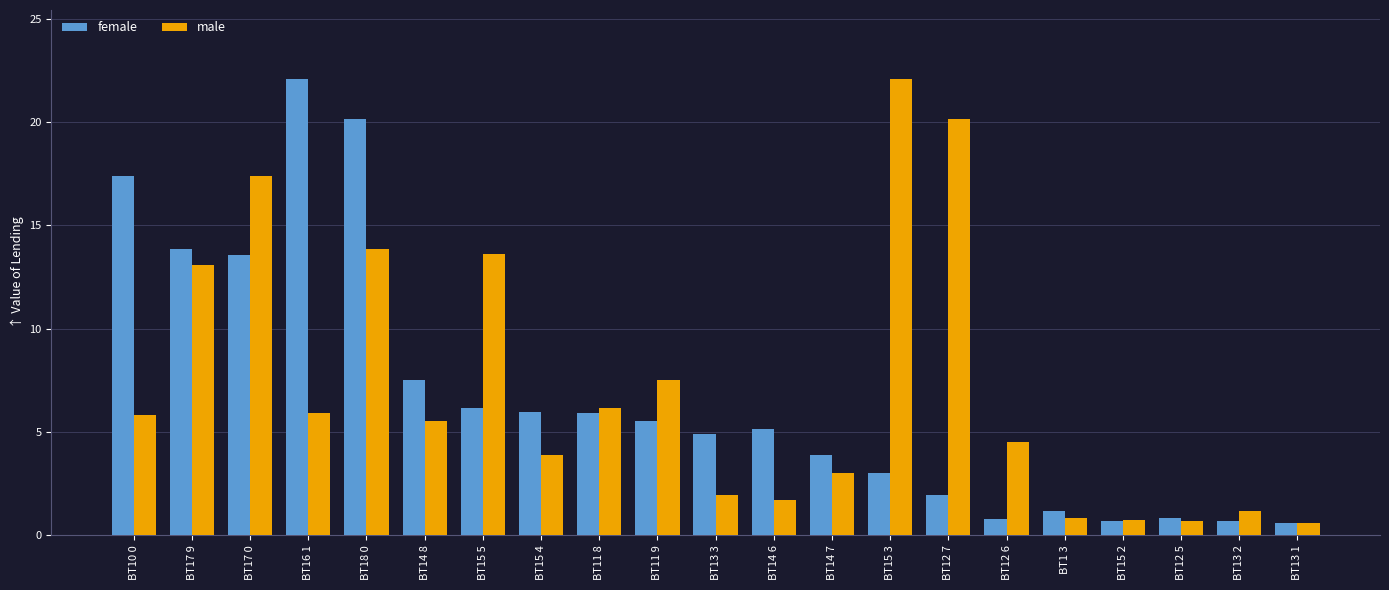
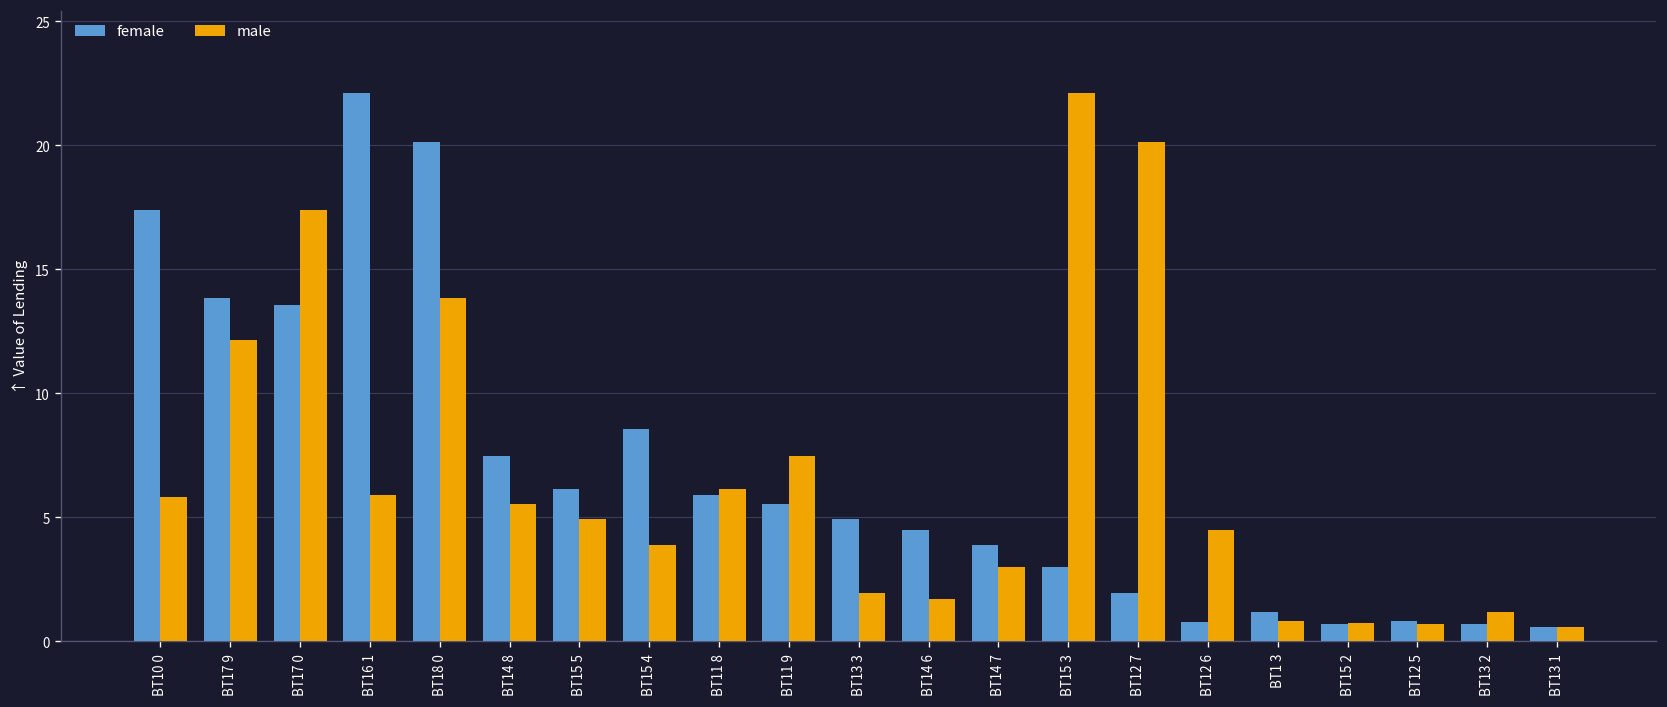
  {
    "female": {
      "BT10 0": 17.4,
      "BT17 9": 13.8,
      "BT17 0": 13.6,
      "BT16 1": 22.1,
      "BT18 0": 20.1,
      "BT14 8": 7.5,
      "BT15 5": 6.2,
-     "BT15 4": 6.0,
+     "BT15 4": 8.5,
      "BT11 8": 5.9,
      "BT11 9": 5.5,
      "BT13 3": 4.9,
-     "BT14 6": 5.1,
+     "BT14 6": 4.5,
      "BT14 7": 3.9,
      "BT15 3": 3.0,
      "BT12 7": 1.9,
      "BT12 6": 0.8,
      "BT1 3": 1.2,
      "BT15 2": 0.7,
      "BT12 5": 0.8,
      "BT13 2": 0.7,
      "BT13 1": 0.6
    },
    "male": {
      "BT10 0": 5.8,
-     "BT17 9": 13.1,
+     "BT17 9": 12.1,
      "BT17 0": 17.4,
      "BT16 1": 5.9,
      "BT18 0": 13.8,
      "BT14 8": 5.5,
-     "BT15 5": 13.6,
+     "BT15 5": 4.9,
      "BT15 4": 3.9,
      "BT11 8": 6.2,
      "BT11 9": 7.5,
      "BT13 3": 1.9,
      "BT14 6": 1.7,
      "BT14 7": 3.0,
      "BT15 3": 22.1,
      "BT12 7": 20.1,
      "BT12 6": 4.5,
      "BT1 3": 0.8,
      "BT15 2": 0.7,
      "BT12 5": 0.7,
      "BT13 2": 1.2,
      "BT13 1": 0.6
    }
  }
